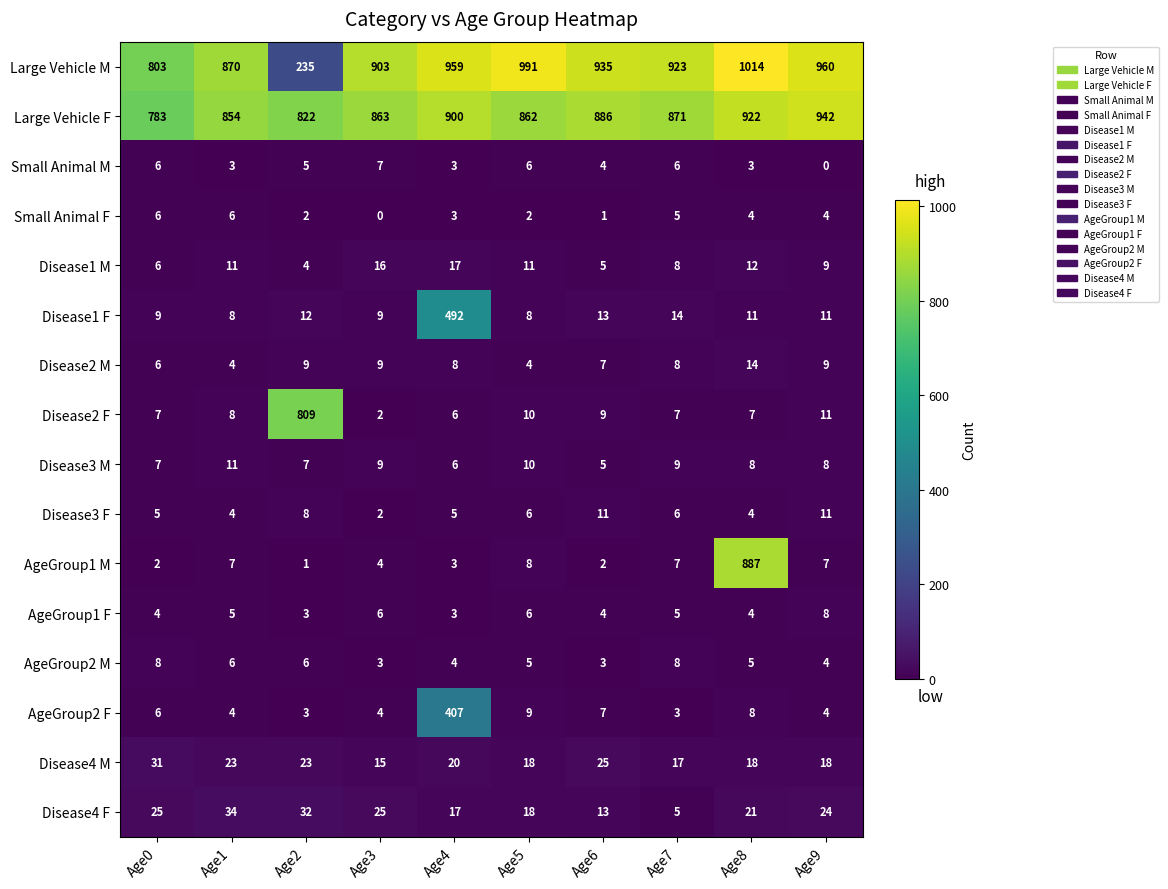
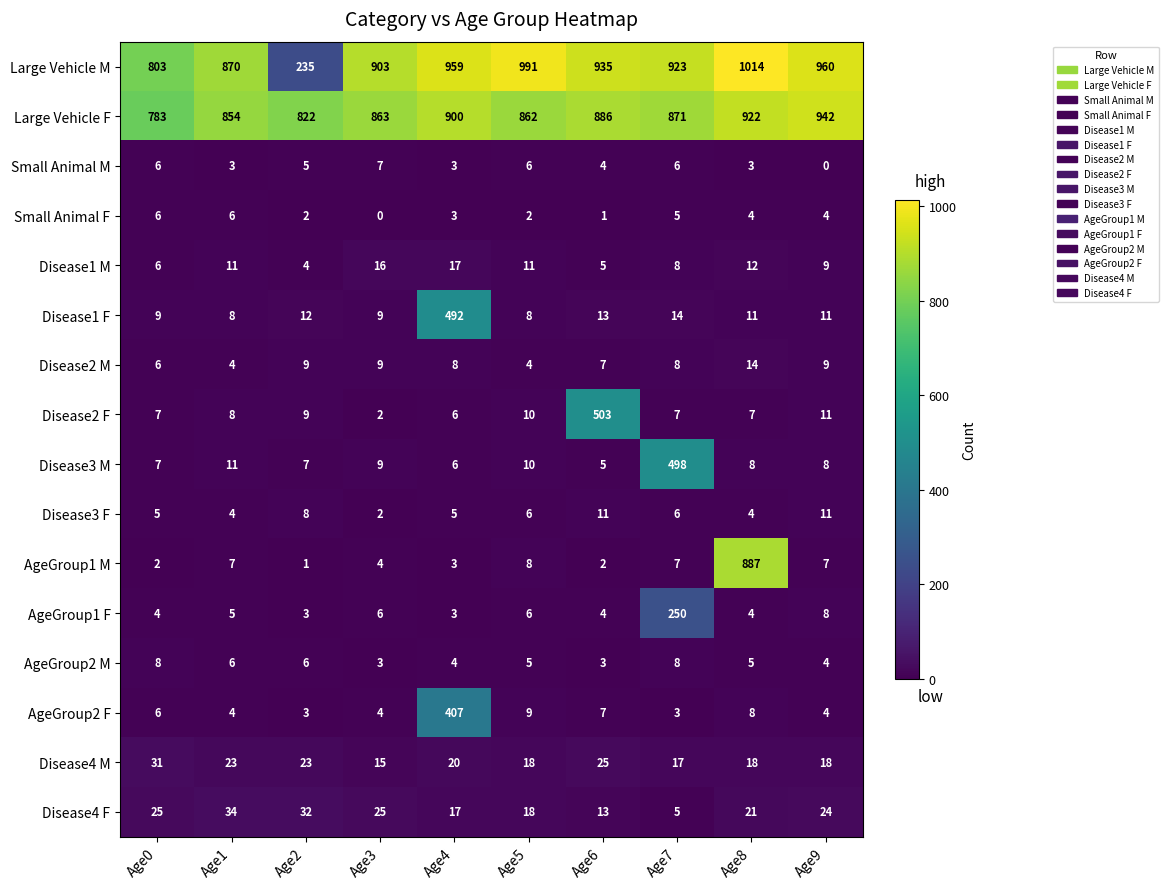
  {
    "Large Vehicle M": {
      "Age0": 803,
      "Age1": 870,
      "Age2": 235,
      "Age3": 903,
      "Age4": 959,
      "Age5": 991,
      "Age6": 935,
      "Age7": 923,
      "Age8": 1014,
      "Age9": 960
    },
    "Large Vehicle F": {
      "Age0": 783,
      "Age1": 854,
      "Age2": 822,
      "Age3": 863,
      "Age4": 900,
      "Age5": 862,
      "Age6": 886,
      "Age7": 871,
      "Age8": 922,
      "Age9": 942
    },
    "Small Animal M": {
      "Age0": 6,
      "Age1": 3,
      "Age2": 5,
      "Age3": 7,
      "Age4": 3,
      "Age5": 6,
      "Age6": 4,
      "Age7": 6,
      "Age8": 3,
      "Age9": 0
    },
    "Small Animal F": {
      "Age0": 6,
      "Age1": 6,
      "Age2": 2,
      "Age3": 0,
      "Age4": 3,
      "Age5": 2,
      "Age6": 1,
      "Age7": 5,
      "Age8": 4,
      "Age9": 4
    },
    "Disease1 M": {
      "Age0": 6,
      "Age1": 11,
      "Age2": 4,
      "Age3": 16,
      "Age4": 17,
      "Age5": 11,
      "Age6": 5,
      "Age7": 8,
      "Age8": 12,
      "Age9": 9
    },
    "Disease1 F": {
      "Age0": 9,
      "Age1": 8,
      "Age2": 12,
      "Age3": 9,
      "Age4": 492,
      "Age5": 8,
      "Age6": 13,
      "Age7": 14,
      "Age8": 11,
      "Age9": 11
    },
    "Disease2 M": {
      "Age0": 6,
      "Age1": 4,
      "Age2": 9,
      "Age3": 9,
      "Age4": 8,
      "Age5": 4,
      "Age6": 7,
      "Age7": 8,
      "Age8": 14,
      "Age9": 9
    },
    "Disease2 F": {
      "Age0": 7,
      "Age1": 8,
-     "Age2": 809,
+     "Age2": 9,
      "Age3": 2,
      "Age4": 6,
      "Age5": 10,
-     "Age6": 9,
+     "Age6": 503,
      "Age7": 7,
      "Age8": 7,
      "Age9": 11
    },
    "Disease3 M": {
      "Age0": 7,
      "Age1": 11,
      "Age2": 7,
      "Age3": 9,
      "Age4": 6,
      "Age5": 10,
      "Age6": 5,
-     "Age7": 9,
+     "Age7": 498,
      "Age8": 8,
      "Age9": 8
    },
    "Disease3 F": {
      "Age0": 5,
      "Age1": 4,
      "Age2": 8,
      "Age3": 2,
      "Age4": 5,
      "Age5": 6,
      "Age6": 11,
      "Age7": 6,
      "Age8": 4,
      "Age9": 11
    },
    "AgeGroup1 M": {
      "Age0": 2,
      "Age1": 7,
      "Age2": 1,
      "Age3": 4,
      "Age4": 3,
      "Age5": 8,
      "Age6": 2,
      "Age7": 7,
      "Age8": 887,
      "Age9": 7
    },
    "AgeGroup1 F": {
      "Age0": 4,
      "Age1": 5,
      "Age2": 3,
      "Age3": 6,
      "Age4": 3,
      "Age5": 6,
      "Age6": 4,
-     "Age7": 5,
+     "Age7": 250,
      "Age8": 4,
      "Age9": 8
    },
    "AgeGroup2 M": {
      "Age0": 8,
      "Age1": 6,
      "Age2": 6,
      "Age3": 3,
      "Age4": 4,
      "Age5": 5,
      "Age6": 3,
      "Age7": 8,
      "Age8": 5,
      "Age9": 4
    },
    "AgeGroup2 F": {
      "Age0": 6,
      "Age1": 4,
      "Age2": 3,
      "Age3": 4,
      "Age4": 407,
      "Age5": 9,
      "Age6": 7,
      "Age7": 3,
      "Age8": 8,
      "Age9": 4
    },
    "Disease4 M": {
      "Age0": 31,
      "Age1": 23,
      "Age2": 23,
      "Age3": 15,
      "Age4": 20,
      "Age5": 18,
      "Age6": 25,
      "Age7": 17,
      "Age8": 18,
      "Age9": 18
    },
    "Disease4 F": {
      "Age0": 25,
      "Age1": 34,
      "Age2": 32,
      "Age3": 25,
      "Age4": 17,
      "Age5": 18,
      "Age6": 13,
      "Age7": 5,
      "Age8": 21,
      "Age9": 24
    }
  }
